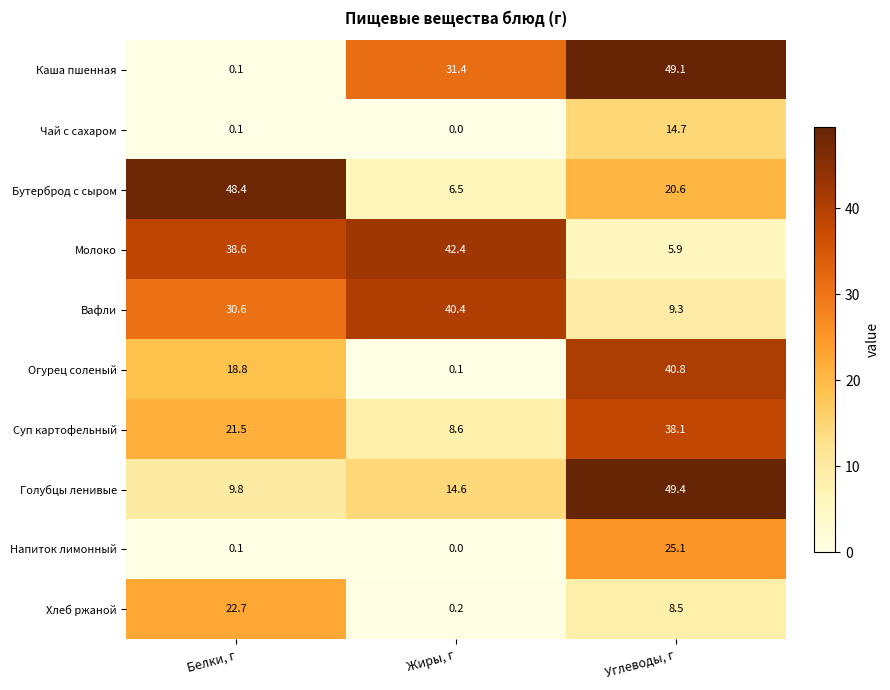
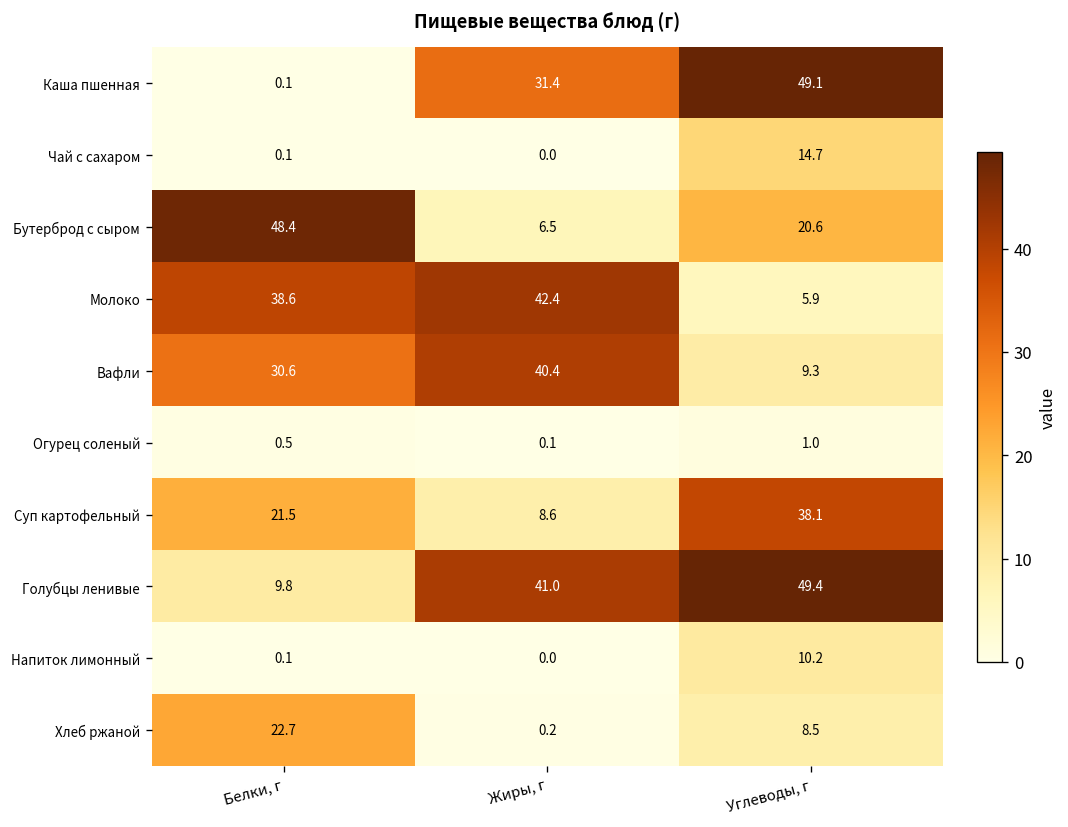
  {
    "Каша пшенная": {
      "Белки, г": 0.1,
      "Жиры, г": 31.4,
      "Углеводы, г": 49.1
    },
    "Чай с сахаром": {
      "Белки, г": 0.1,
      "Жиры, г": 0.0,
      "Углеводы, г": 14.7
    },
    "Бутерброд с сыром": {
      "Белки, г": 48.4,
      "Жиры, г": 6.5,
      "Углеводы, г": 20.6
    },
    "Молоко": {
      "Белки, г": 38.6,
      "Жиры, г": 42.4,
      "Углеводы, г": 5.9
    },
    "Вафли": {
      "Белки, г": 30.6,
      "Жиры, г": 40.4,
      "Углеводы, г": 9.3
    },
    "Огурец соленый": {
-     "Белки, г": 18.8,
+     "Белки, г": 0.5,
      "Жиры, г": 0.1,
-     "Углеводы, г": 40.8
+     "Углеводы, г": 1.0
    },
    "Суп картофельный": {
      "Белки, г": 21.5,
      "Жиры, г": 8.6,
      "Углеводы, г": 38.1
    },
    "Голубцы ленивые": {
      "Белки, г": 9.8,
-     "Жиры, г": 14.6,
+     "Жиры, г": 41.0,
      "Углеводы, г": 49.4
    },
    "Напиток лимонный": {
      "Белки, г": 0.1,
      "Жиры, г": 0.0,
-     "Углеводы, г": 25.1
+     "Углеводы, г": 10.2
    },
    "Хлеб ржаной": {
      "Белки, г": 22.7,
      "Жиры, г": 0.2,
      "Углеводы, г": 8.5
    }
  }
